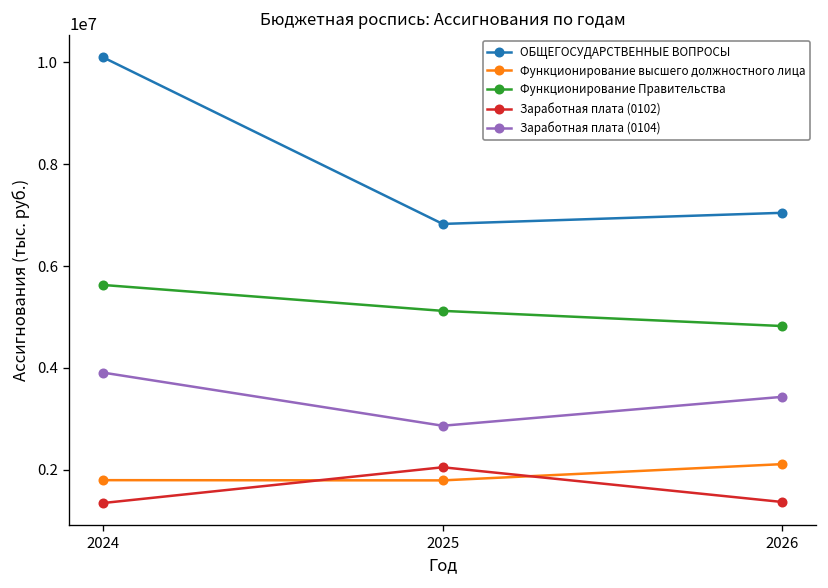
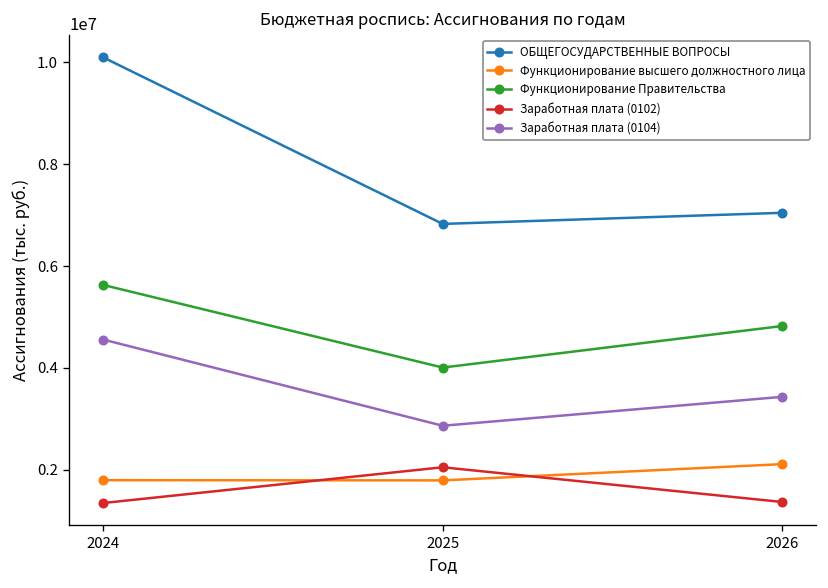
  {
    "ОБЩЕГОСУДАРСТВЕННЫЕ ВОПРОСЫ": {
      "2024": 10100000,
      "2025": 6800000,
      "2026": 7000000
    },
    "Функционирование высшего должностного лица": {
      "2024": 1800000,
      "2025": 1800000,
      "2026": 2100000
    },
    "Функционирование Правительства": {
      "2024": 5600000,
-     "2025": 5100000,
+     "2025": 4000000,
      "2026": 4800000
    },
    "Заработная плата (0102)": {
      "2024": 1300000,
      "2025": 2100000,
      "2026": 1400000
    },
    "Заработная плата (0104)": {
-     "2024": 3900000,
+     "2024": 4600000,
      "2025": 2900000,
      "2026": 3400000
    }
  }
